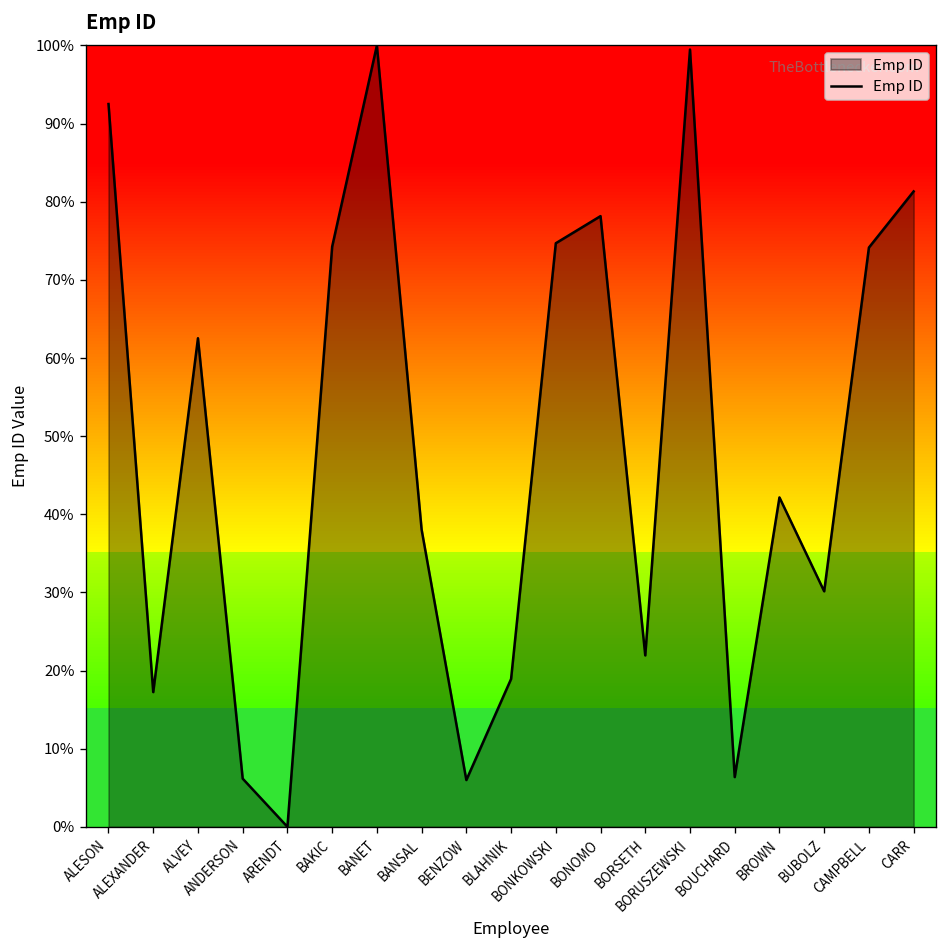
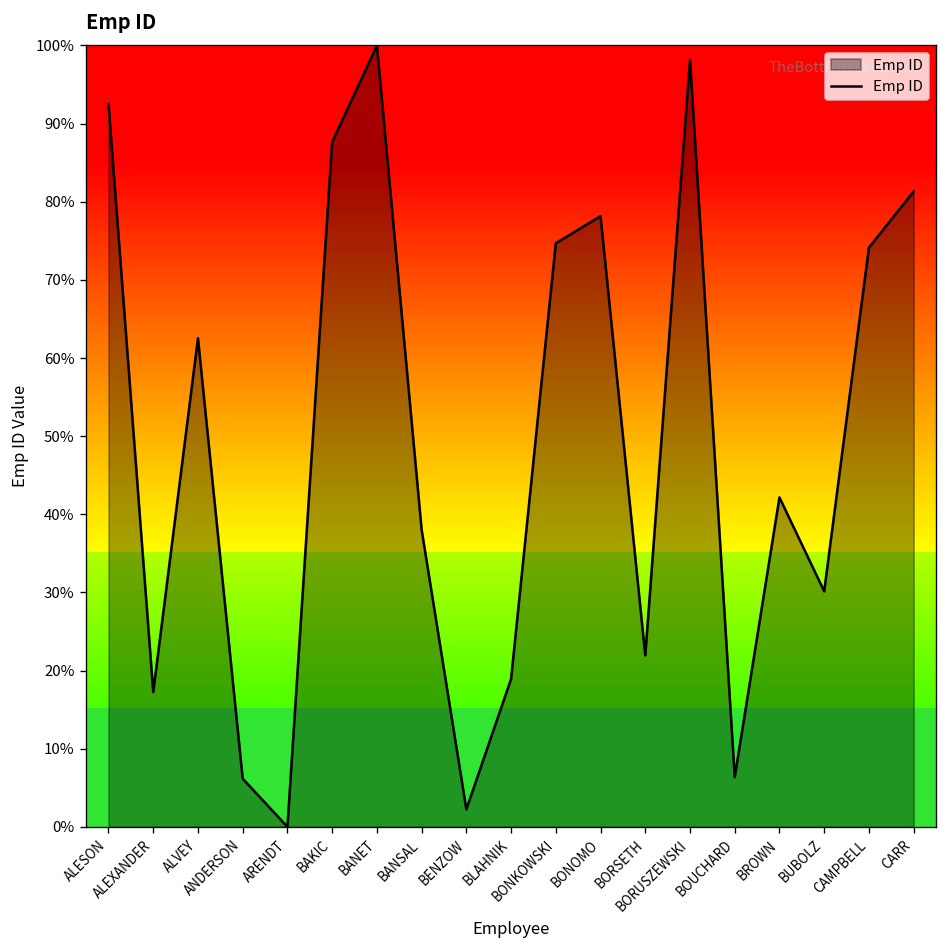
  {
    "ALESON": "93%",
    "ALEXANDER": "17%",
    "ALVEY": "63%",
    "ANDERSON": "6%",
    "ARENDT": "0%",
-   "BAKIC": "74%",
+   "BAKIC": "88%",
    "BANET": "100%",
    "BANSAL": "38%",
-   "BENZOW": "6%",
+   "BENZOW": "2%",
    "BLAHNIK": "19%",
    "BONKOWSKI": "75%",
    "BONOMO": "78%",
    "BORSETH": "22%",
-   "BORUSZEWSKI": "99%",
+   "BORUSZEWSKI": "98%",
    "BOUCHARD": "6%",
    "BROWN": "42%",
    "BUBOLZ": "30%",
    "CAMPBELL": "74%",
    "CARR": "81%"
  }
